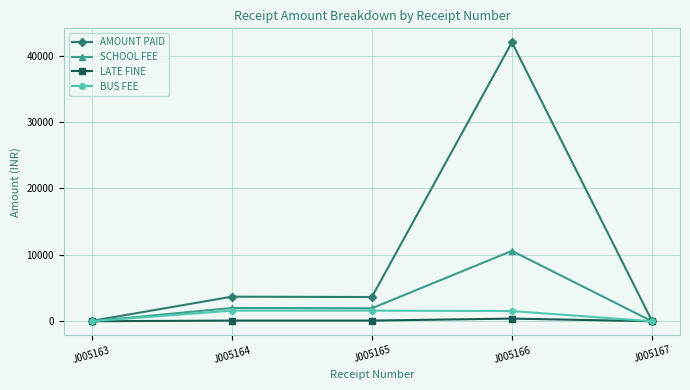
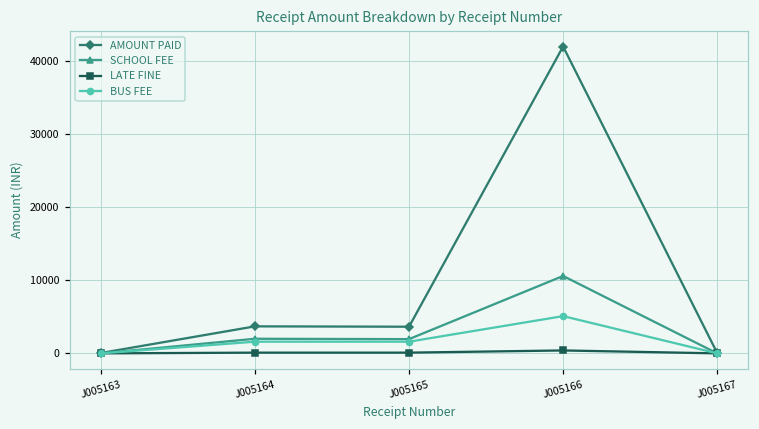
  {
    "BUS FEE": {
      "J005164": 2000,
-     "J005166": 2000
+     "J005166": 5000
    }
  }
